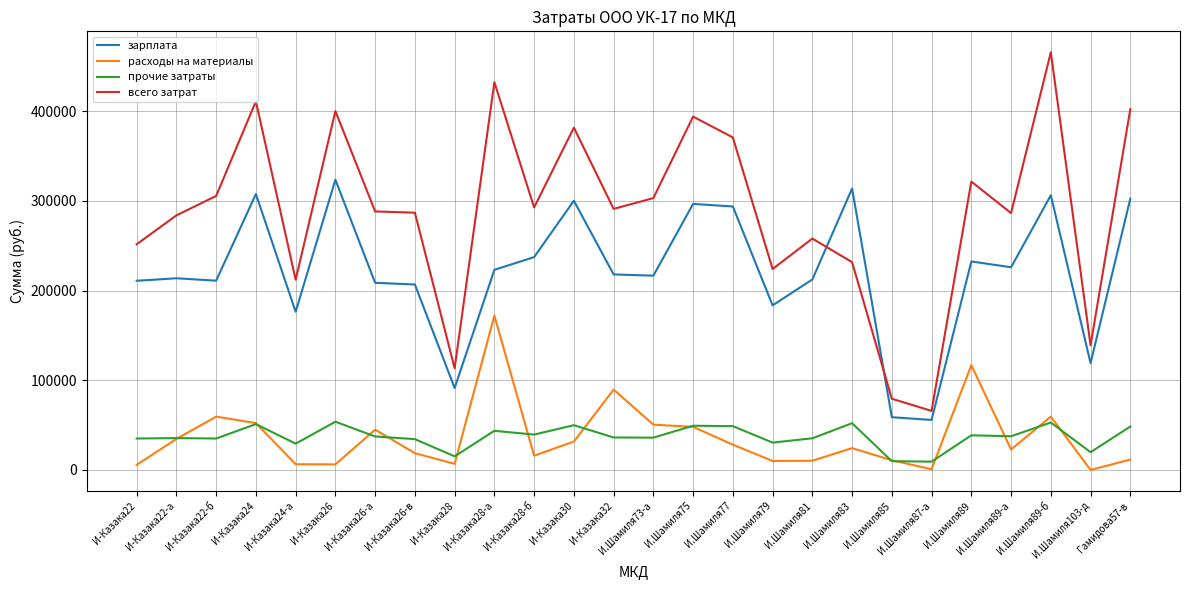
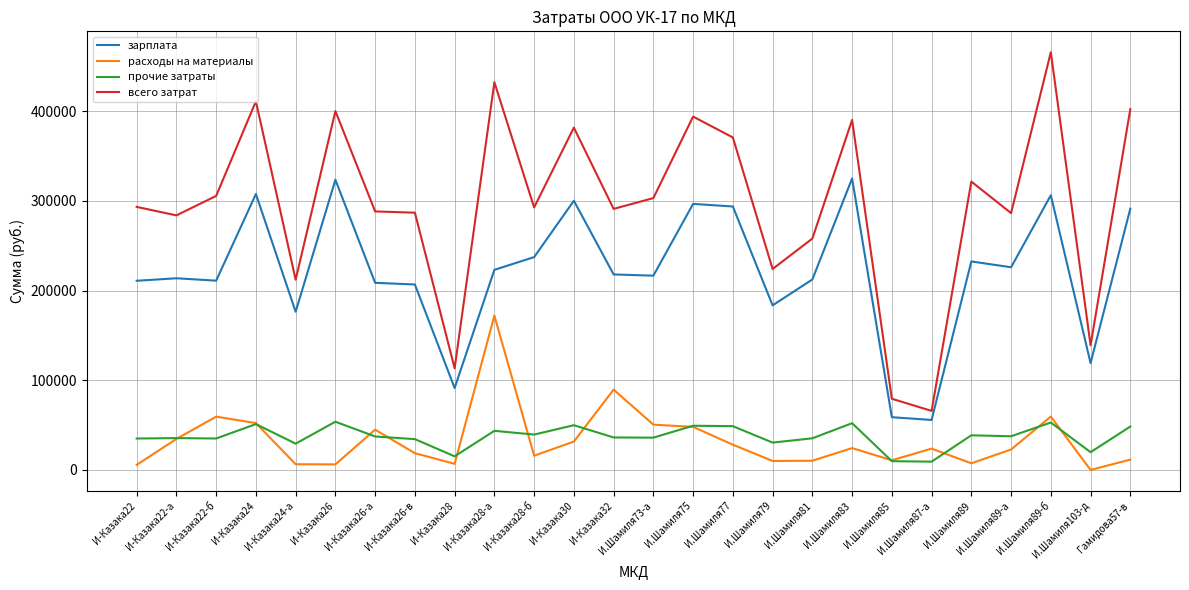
  {
    "зарплата": {
      "И-Казака22": 210000,
      "И-Казака22-а": 210000,
      "И-Казака22-б": 210000,
      "И-Казака24": 310000,
      "И-Казака24-а": 180000,
      "И-Казака26": 320000,
      "И-Казака26-а": 210000,
      "И-Казака26-в": 210000,
      "И-Казака28": 90000,
      "И-Казака28-а": 220000,
      "И-Казака28-б": 240000,
      "И-Казака30": 300000,
      "И-Казака32": 220000,
      "И.Шамиля73-а": 220000,
      "И.Шамиля75": 300000,
      "И.Шамиля77": 290000,
      "И.Шамиля79": 180000,
      "И.Шамиля81": 210000,
-     "И.Шамиля83": 310000,
+     "И.Шамиля83": 320000,
      "И.Шамиля85": 60000,
      "И.Шамиля87-а": 60000,
      "И.Шамиля89": 230000,
      "И.Шамиля89-а": 230000,
      "И.Шамиля89-б": 310000,
      "И.Шамиля103-д": 120000,
-     "Гамидова57-в": 300000
+     "Гамидова57-в": 290000
    },
    "расходы на материалы": {
      "И-Казака22": 10000,
      "И-Казака22-б": 60000,
      "И-Казака24-а": 10000,
      "И-Казака26": 10000,
      "И-Казака26-а": 40000,
      "И-Казака26-в": 20000,
      "И-Казака28": 10000,
      "И-Казака28-а": 170000,
      "И-Казака28-б": 20000,
      "И-Казака30": 30000,
      "И-Казака32": 90000,
      "И.Шамиля73-а": 50000,
      "И.Шамиля77": 30000,
      "И.Шамиля79": 10000,
      "И.Шамиля81": 10000,
      "И.Шамиля83": 20000,
-     "И.Шамиля87-а": 0,
-     "И.Шамиля89": 120000,
+     "И.Шамиля87-а": 20000,
+     "И.Шамиля89": 10000,
      "И.Шамиля89-а": 20000,
      "И.Шамиля89-б": 60000,
      "И.Шамиля103-д": 0,
      "Гамидова57-в": 10000
    },
    "прочие затраты": {
      "И-Казака22": 40000,
      "И-Казака22-б": 40000,
      "И-Казака24-а": 30000,
      "И-Казака26": 50000,
      "И-Казака26-а": 40000,
      "И-Казака26-в": 30000,
      "И-Казака28": 20000,
      "И-Казака28-а": 40000,
      "И-Казака28-б": 40000,
      "И-Казака30": 50000,
      "И-Казака32": 40000,
      "И.Шамиля73-а": 40000,
      "И.Шамиля77": 50000,
      "И.Шамиля79": 30000,
      "И.Шамиля81": 40000,
      "И.Шамиля83": 50000,
      "И.Шамиля87-а": 10000,
      "И.Шамиля89": 40000,
      "И.Шамиля89-а": 40000,
      "И.Шамиля89-б": 50000,
      "И.Шамиля103-д": 20000,
      "Гамидова57-в": 50000
    },
    "всего затрат": {
-     "И-Казака22": 250000,
+     "И-Казака22": 290000,
      "И-Казака22-а": 280000,
      "И-Казака22-б": 310000,
      "И-Казака24-а": 210000,
      "И-Казака26": 400000,
      "И-Казака26-а": 290000,
      "И-Казака26-в": 290000,
      "И-Казака28": 110000,
      "И-Казака28-а": 430000,
      "И-Казака28-б": 290000,
      "И-Казака30": 380000,
      "И-Казака32": 290000,
      "И.Шамиля73-а": 300000,
      "И.Шамиля75": 390000,
      "И.Шамиля77": 370000,
      "И.Шамиля79": 220000,
      "И.Шамиля81": 260000,
-     "И.Шамиля83": 230000,
+     "И.Шамиля83": 390000,
      "И.Шамиля85": 80000,
      "И.Шамиля87-а": 70000,
      "И.Шамиля89": 320000,
      "И.Шамиля89-а": 290000,
      "И.Шамиля89-б": 470000,
      "И.Шамиля103-д": 140000,
      "Гамидова57-в": 400000
    }
  }
